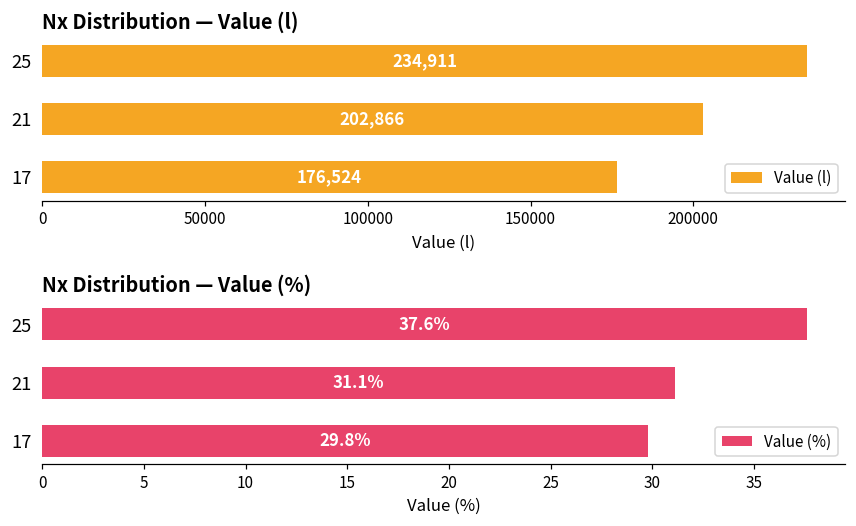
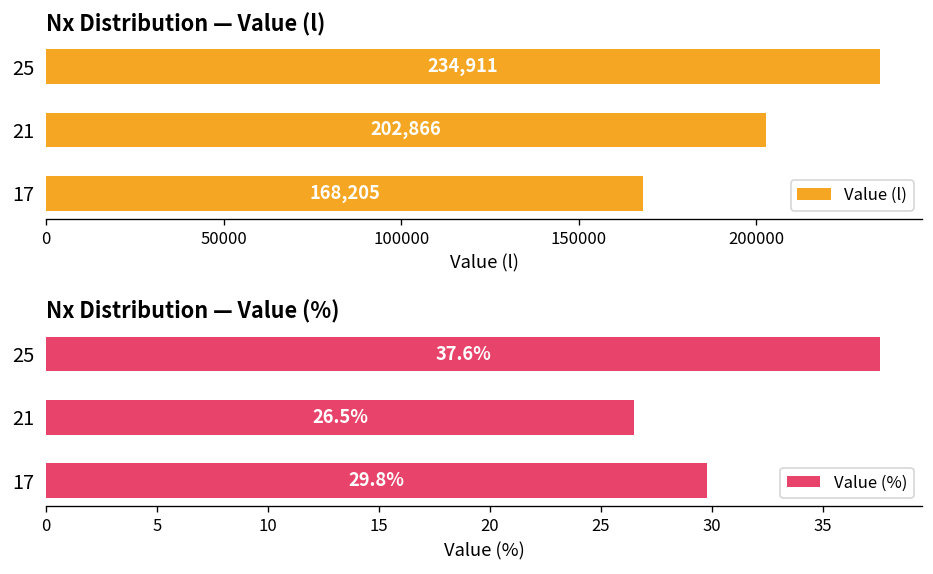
  {
    "Nx Distribution — Value (l)": {
      "25": "234,911",
      "21": "202,866",
-     "17": "176,524"
+     "17": "168,205"
    },
    "Nx Distribution — Value (%)": {
      "25": "37.6%",
-     "21": "31.1%",
+     "21": "26.5%",
      "17": "29.8%"
    }
  }
